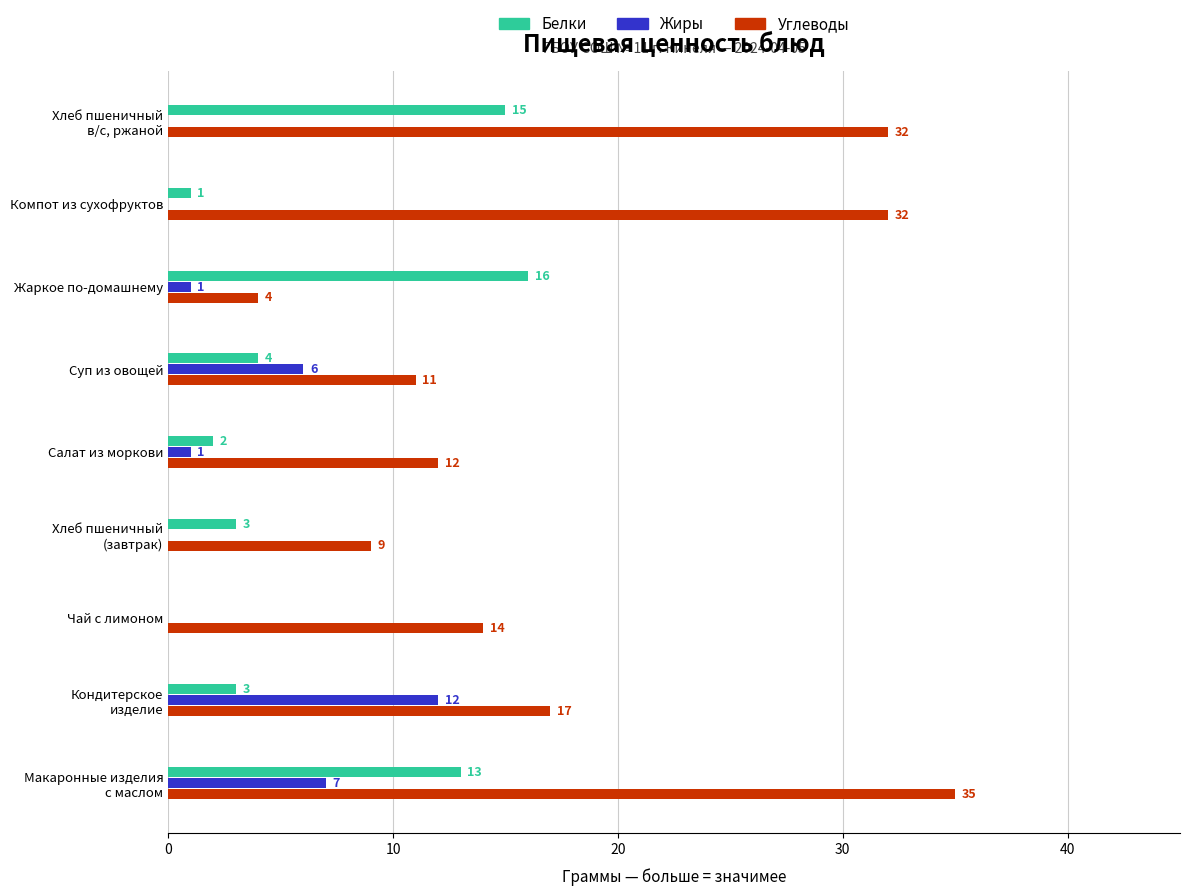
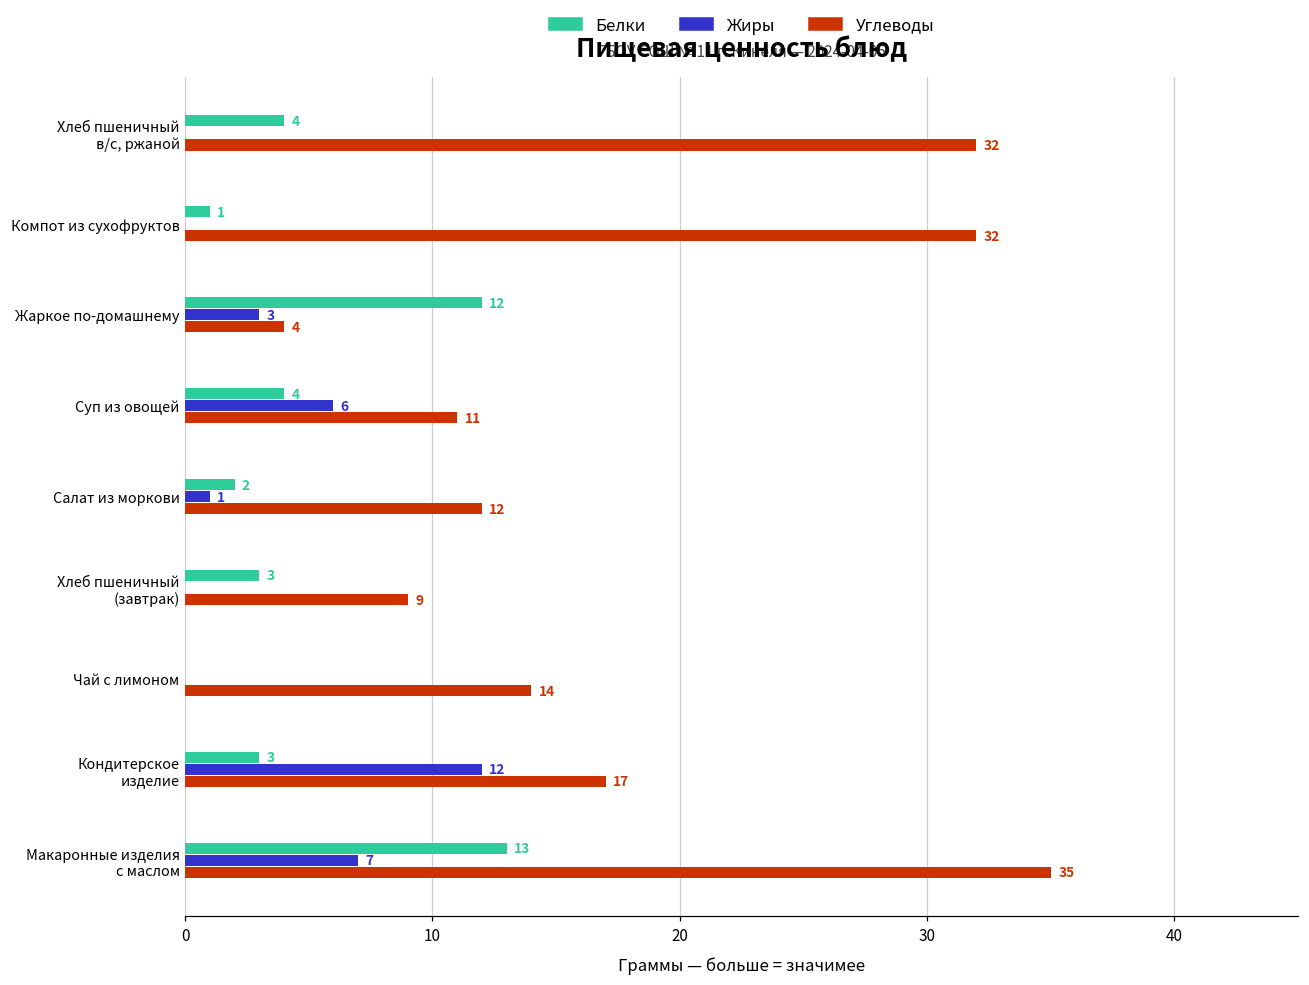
  {
    "Белки": {
-     "Хлеб пшеничный в/с, ржаной": 15,
+     "Хлеб пшеничный в/с, ржаной": 4,
      "Компот из сухофруктов": 1,
-     "Жаркое по-домашнему": 16,
+     "Жаркое по-домашнему": 12,
      "Суп из овощей": 4,
      "Салат из моркови": 2,
      "Хлеб пшеничный (завтрак)": 3,
      "Кондитерское изделие": 3,
      "Макаронные изделия с маслом": 13
    },
    "Жиры": {
-     "Жаркое по-домашнему": 1,
+     "Жаркое по-домашнему": 3,
      "Суп из овощей": 6,
      "Салат из моркови": 1,
      "Кондитерское изделие": 12,
      "Макаронные изделия с маслом": 7
    },
    "Углеводы": {
      "Хлеб пшеничный в/с, ржаной": 32,
      "Компот из сухофруктов": 32,
      "Жаркое по-домашнему": 4,
      "Суп из овощей": 11,
      "Салат из моркови": 12,
      "Хлеб пшеничный (завтрак)": 9,
      "Чай с лимоном": 14,
      "Кондитерское изделие": 17,
      "Макаронные изделия с маслом": 35
    }
  }
